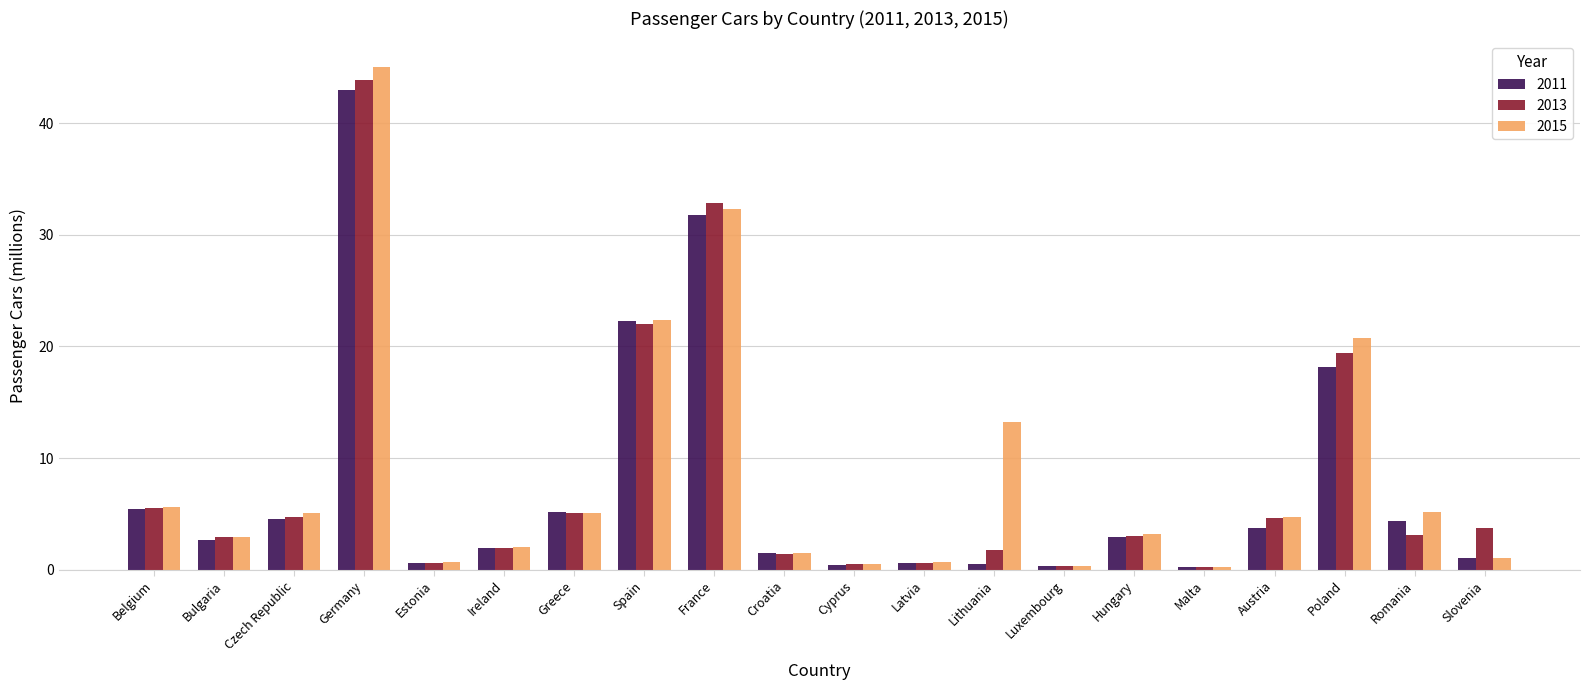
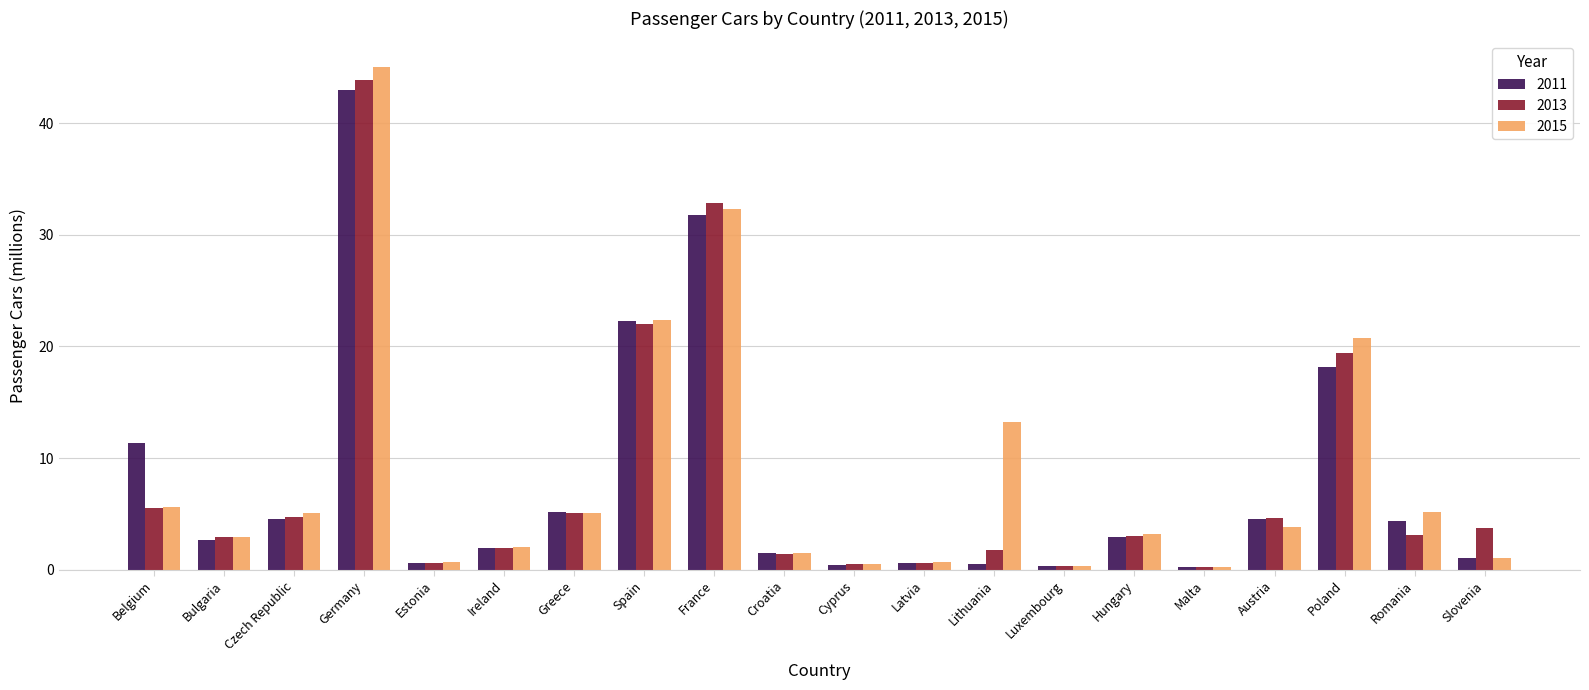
  {
    "2011": {
-     "Belgium": 5.4,
+     "Belgium": 11.4,
      "Bulgaria": 2.7,
      "Czech Republic": 4.6,
      "Germany": 42.9,
      "Estonia": 0.6,
      "Ireland": 2.0,
      "Greece": 5.2,
      "Spain": 22.3,
      "France": 31.8,
      "Croatia": 1.5,
      "Cyprus": 0.5,
      "Latvia": 0.6,
      "Lithuania": 0.5,
      "Luxembourg": 0.3,
      "Hungary": 3.0,
      "Malta": 0.2,
-     "Austria": 3.7,
+     "Austria": 4.5,
      "Poland": 18.1,
      "Romania": 4.3,
      "Slovenia": 1.1
    },
    "2013": {
      "Belgium": 5.5,
      "Bulgaria": 2.9,
      "Czech Republic": 4.7,
      "Germany": 43.9,
      "Estonia": 0.6,
      "Ireland": 2.0,
      "Greece": 5.1,
      "Spain": 22.0,
      "France": 32.9,
      "Croatia": 1.4,
      "Cyprus": 0.5,
      "Latvia": 0.6,
      "Lithuania": 1.8,
      "Luxembourg": 0.4,
      "Hungary": 3.0,
      "Malta": 0.3,
      "Austria": 4.6,
      "Poland": 19.4,
      "Romania": 3.1,
      "Slovenia": 3.8
    },
    "2015": {
      "Belgium": 5.6,
      "Bulgaria": 2.9,
      "Czech Republic": 5.1,
      "Germany": 45.1,
      "Estonia": 0.7,
      "Ireland": 2.1,
      "Greece": 5.1,
      "Spain": 22.4,
      "France": 32.3,
      "Croatia": 1.5,
      "Cyprus": 0.5,
      "Latvia": 0.7,
      "Lithuania": 13.3,
      "Luxembourg": 0.4,
      "Hungary": 3.2,
      "Malta": 0.3,
-     "Austria": 4.7,
+     "Austria": 3.8,
      "Poland": 20.7,
      "Romania": 5.2,
      "Slovenia": 1.1
    }
  }
